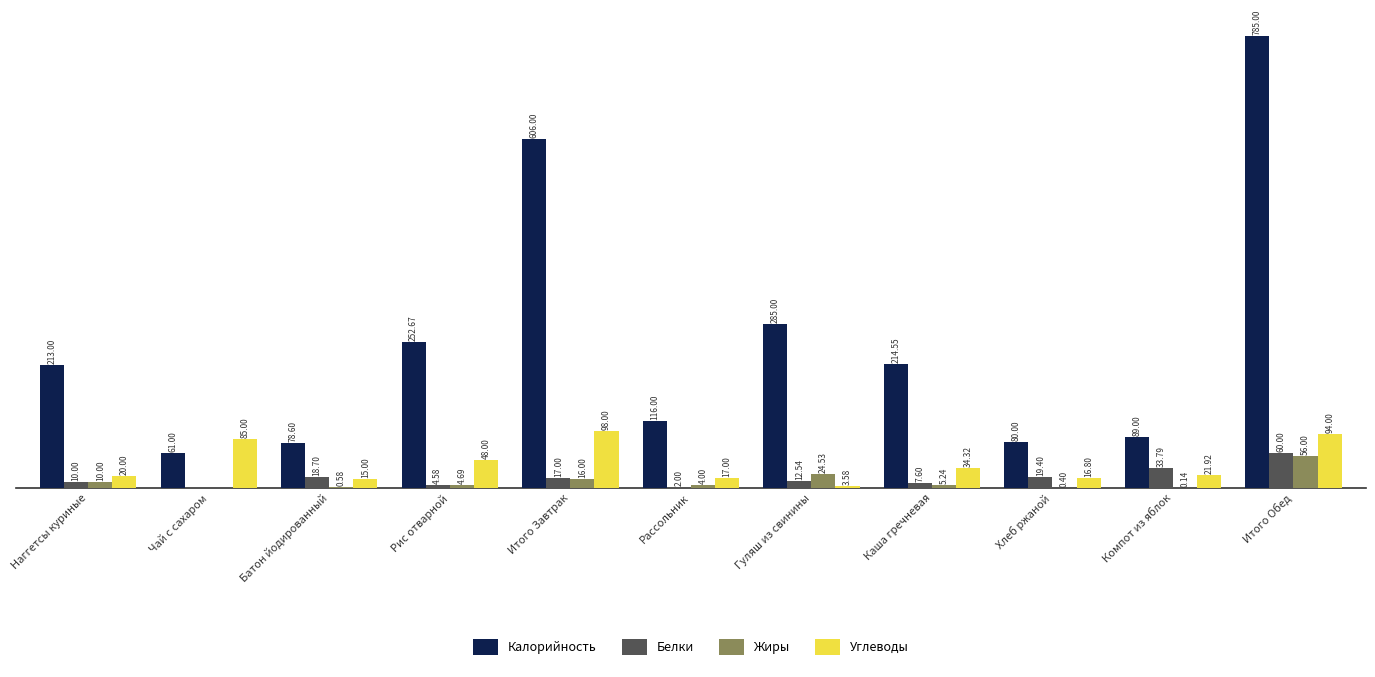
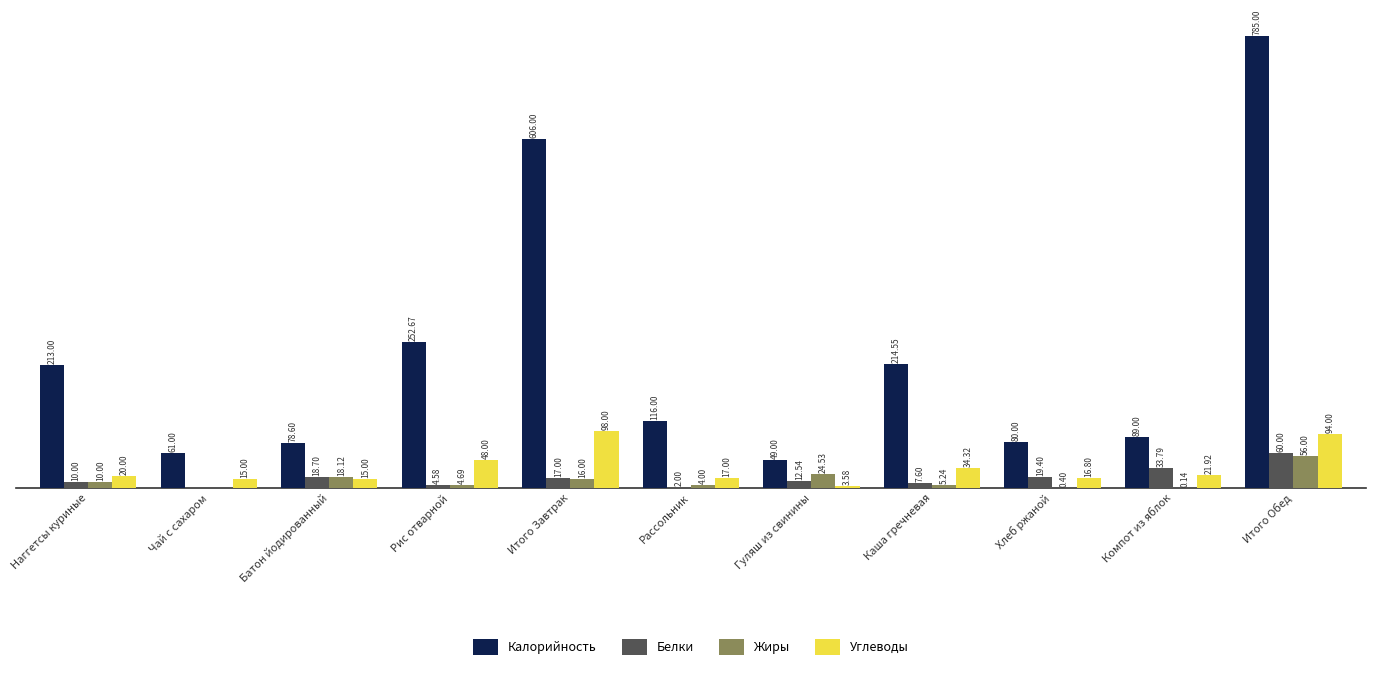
  {
    "Калорийность": {
      "Наггетсы куриные": 213.00,
      "Чай с сахаром": 61.00,
      "Батон йодированный": 78.60,
      "Рис отварной": 252.67,
      "Итого Завтрак": 606.00,
      "Рассольник": 116.00,
-     "Гуляш из свинины": 285.00,
+     "Гуляш из свинины": 49.00,
      "Каша гречневая": 214.55,
      "Хлеб ржаной": 80.00,
      "Компот из яблок": 89.00,
      "Итого Обед": 785.00
    },
    "Белки": {
      "Наггетсы куриные": 10.00,
      "Батон йодированный": 18.70,
      "Рис отварной": 4.58,
      "Итого Завтрак": 17.00,
      "Рассольник": 2.00,
      "Гуляш из свинины": 12.54,
      "Каша гречневая": 7.60,
      "Хлеб ржаной": 19.40,
      "Компот из яблок": 33.79,
      "Итого Обед": 60.00
    },
    "Жиры": {
      "Наггетсы куриные": 10.00,
-     "Батон йодированный": 0.58,
+     "Батон йодированный": 18.12,
      "Рис отварной": 4.69,
      "Итого Завтрак": 16.00,
      "Рассольник": 4.00,
      "Гуляш из свинины": 24.53,
      "Каша гречневая": 5.24,
      "Хлеб ржаной": 0.40,
      "Компот из яблок": 0.14,
      "Итого Обед": 56.00
    },
    "Углеводы": {
      "Наггетсы куриные": 20.00,
-     "Чай с сахаром": 85.00,
+     "Чай с сахаром": 15.00,
      "Батон йодированный": 15.00,
      "Рис отварной": 48.00,
      "Итого Завтрак": 98.00,
      "Рассольник": 17.00,
      "Гуляш из свинины": 3.58,
      "Каша гречневая": 34.32,
      "Хлеб ржаной": 16.80,
      "Компот из яблок": 21.92,
      "Итого Обед": 94.00
    }
  }
